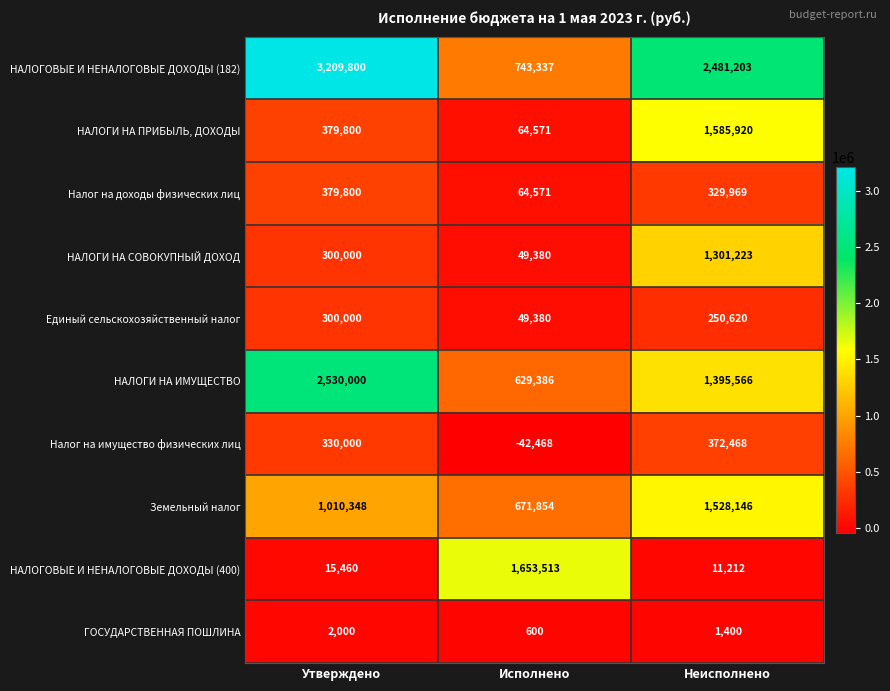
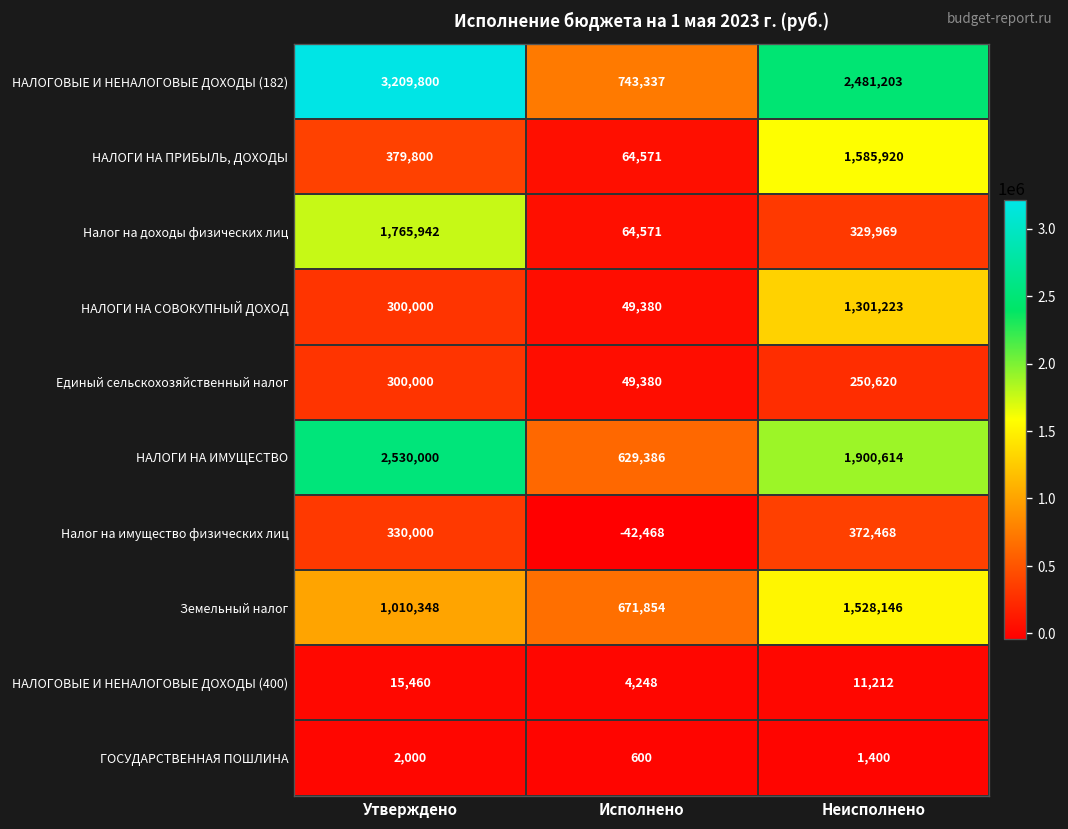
  {
    "НАЛОГОВЫЕ И НЕНАЛОГОВЫЕ ДОХОДЫ (182)": {
      "Утверждено": "3,209,800",
      "Исполнено": "743,337",
      "Неисполнено": "2,481,203"
    },
    "НАЛОГИ НА ПРИБЫЛЬ, ДОХОДЫ": {
      "Утверждено": "379,800",
      "Исполнено": "64,571",
      "Неисполнено": "1,585,920"
    },
    "Налог на доходы физических лиц": {
-     "Утверждено": "379,800",
+     "Утверждено": "1,765,942",
      "Исполнено": "64,571",
      "Неисполнено": "329,969"
    },
    "НАЛОГИ НА СОВОКУПНЫЙ ДОХОД": {
      "Утверждено": "300,000",
      "Исполнено": "49,380",
      "Неисполнено": "1,301,223"
    },
    "Единый сельскохозяйственный налог": {
      "Утверждено": "300,000",
      "Исполнено": "49,380",
      "Неисполнено": "250,620"
    },
    "НАЛОГИ НА ИМУЩЕСТВО": {
      "Утверждено": "2,530,000",
      "Исполнено": "629,386",
-     "Неисполнено": "1,395,566"
+     "Неисполнено": "1,900,614"
    },
    "Налог на имущество физических лиц": {
      "Утверждено": "330,000",
      "Исполнено": "-42,468",
      "Неисполнено": "372,468"
    },
    "Земельный налог": {
      "Утверждено": "1,010,348",
      "Исполнено": "671,854",
      "Неисполнено": "1,528,146"
    },
    "НАЛОГОВЫЕ И НЕНАЛОГОВЫЕ ДОХОДЫ (400)": {
      "Утверждено": "15,460",
-     "Исполнено": "1,653,513",
+     "Исполнено": "4,248",
      "Неисполнено": "11,212"
    },
    "ГОСУДАРСТВЕННАЯ ПОШЛИНА": {
      "Утверждено": "2,000",
      "Исполнено": "600",
      "Неисполнено": "1,400"
    }
  }
